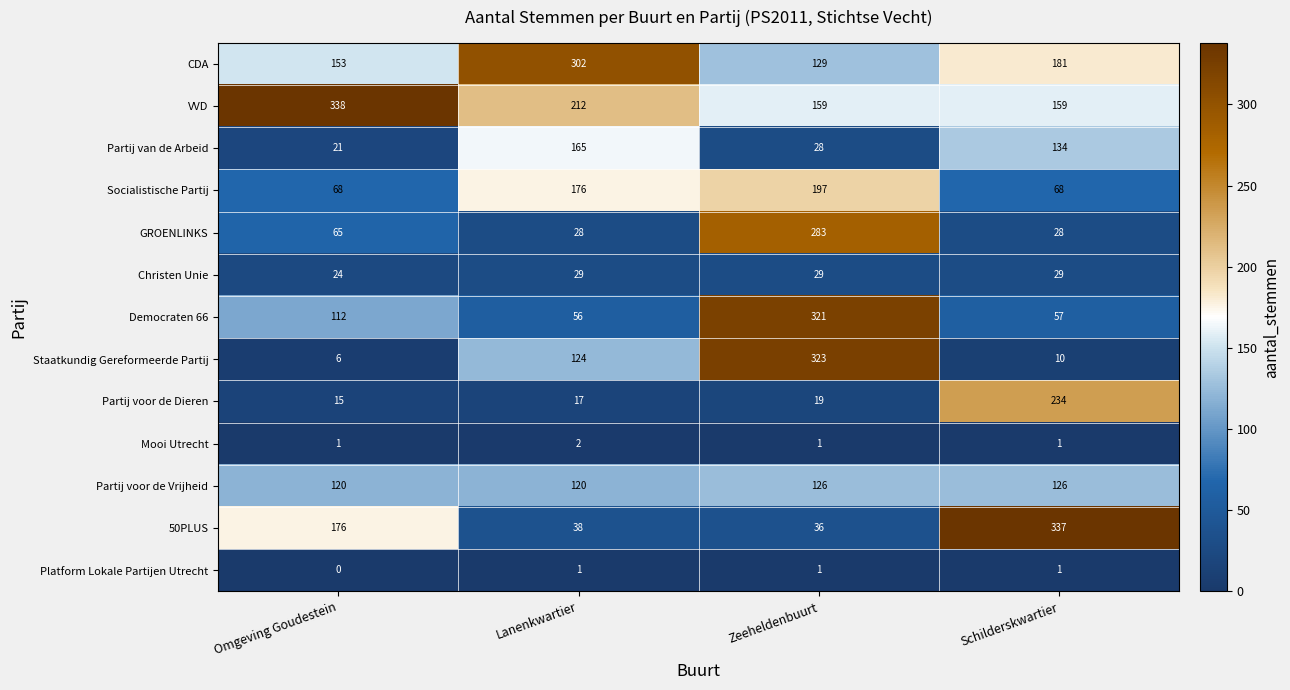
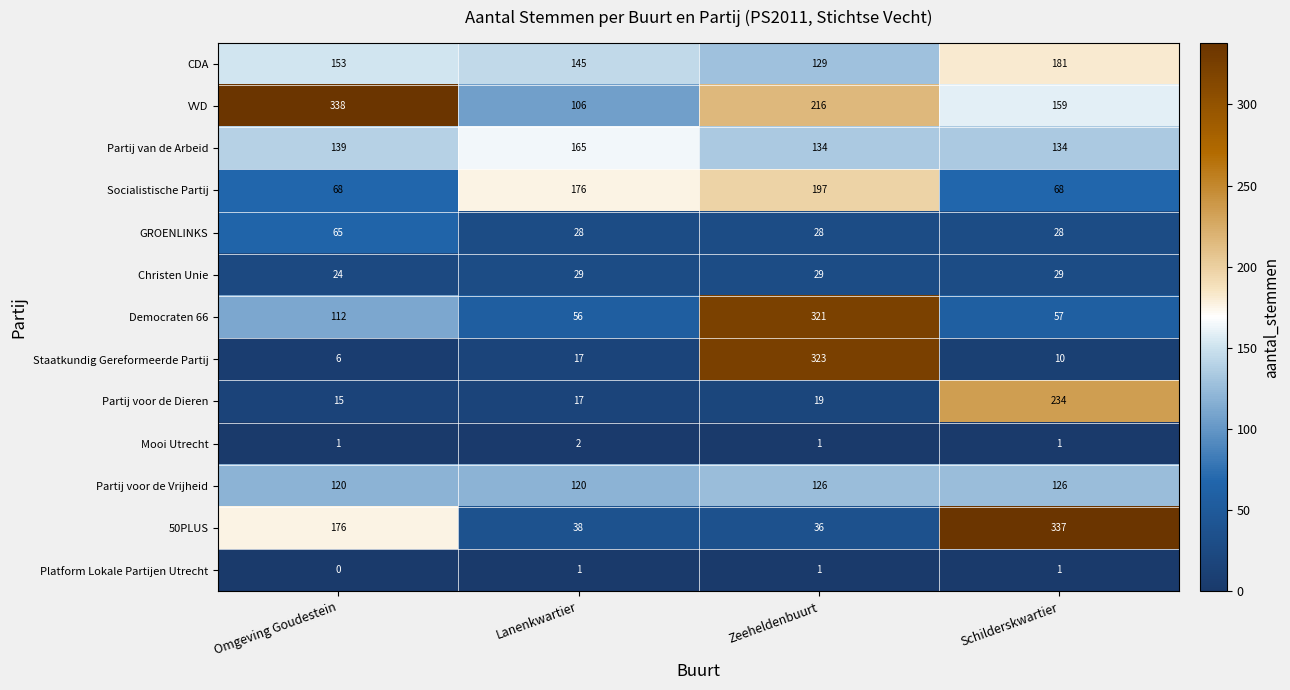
  {
    "CDA": {
      "Omgeving Goudestein": 153,
-     "Lanenkwartier": 302,
+     "Lanenkwartier": 145,
      "Zeeheldenbuurt": 129,
      "Schilderskwartier": 181
    },
    "VVD": {
      "Omgeving Goudestein": 338,
-     "Lanenkwartier": 212,
-     "Zeeheldenbuurt": 159,
+     "Lanenkwartier": 106,
+     "Zeeheldenbuurt": 216,
      "Schilderskwartier": 159
    },
    "Partij van de Arbeid": {
-     "Omgeving Goudestein": 21,
+     "Omgeving Goudestein": 139,
      "Lanenkwartier": 165,
-     "Zeeheldenbuurt": 28,
+     "Zeeheldenbuurt": 134,
      "Schilderskwartier": 134
    },
    "Socialistische Partij": {
      "Omgeving Goudestein": 68,
      "Lanenkwartier": 176,
      "Zeeheldenbuurt": 197,
      "Schilderskwartier": 68
    },
    "GROENLINKS": {
      "Omgeving Goudestein": 65,
      "Lanenkwartier": 28,
-     "Zeeheldenbuurt": 283,
+     "Zeeheldenbuurt": 28,
      "Schilderskwartier": 28
    },
    "Christen Unie": {
      "Omgeving Goudestein": 24,
      "Lanenkwartier": 29,
      "Zeeheldenbuurt": 29,
      "Schilderskwartier": 29
    },
    "Democraten 66": {
      "Omgeving Goudestein": 112,
      "Lanenkwartier": 56,
      "Zeeheldenbuurt": 321,
      "Schilderskwartier": 57
    },
    "Staatkundig Gereformeerde Partij": {
      "Omgeving Goudestein": 6,
-     "Lanenkwartier": 124,
+     "Lanenkwartier": 17,
      "Zeeheldenbuurt": 323,
      "Schilderskwartier": 10
    },
    "Partij voor de Dieren": {
      "Omgeving Goudestein": 15,
      "Lanenkwartier": 17,
      "Zeeheldenbuurt": 19,
      "Schilderskwartier": 234
    },
    "Mooi Utrecht": {
      "Omgeving Goudestein": 1,
      "Lanenkwartier": 2,
      "Zeeheldenbuurt": 1,
      "Schilderskwartier": 1
    },
    "Partij voor de Vrijheid": {
      "Omgeving Goudestein": 120,
      "Lanenkwartier": 120,
      "Zeeheldenbuurt": 126,
      "Schilderskwartier": 126
    },
    "50PLUS": {
      "Omgeving Goudestein": 176,
      "Lanenkwartier": 38,
      "Zeeheldenbuurt": 36,
      "Schilderskwartier": 337
    },
    "Platform Lokale Partijen Utrecht": {
      "Omgeving Goudestein": 0,
      "Lanenkwartier": 1,
      "Zeeheldenbuurt": 1,
      "Schilderskwartier": 1
    }
  }
